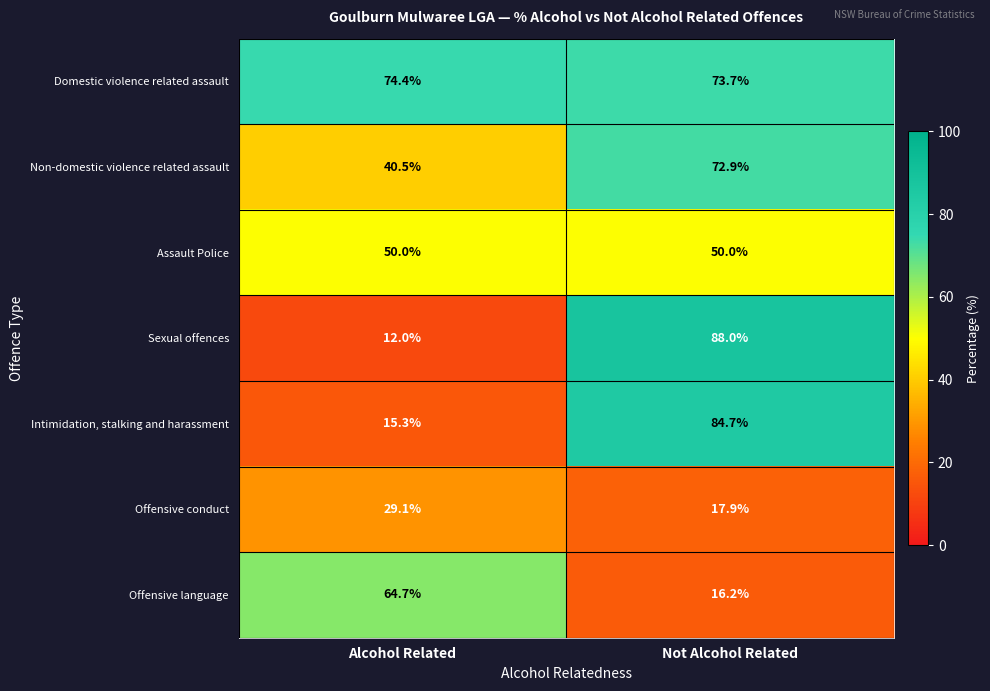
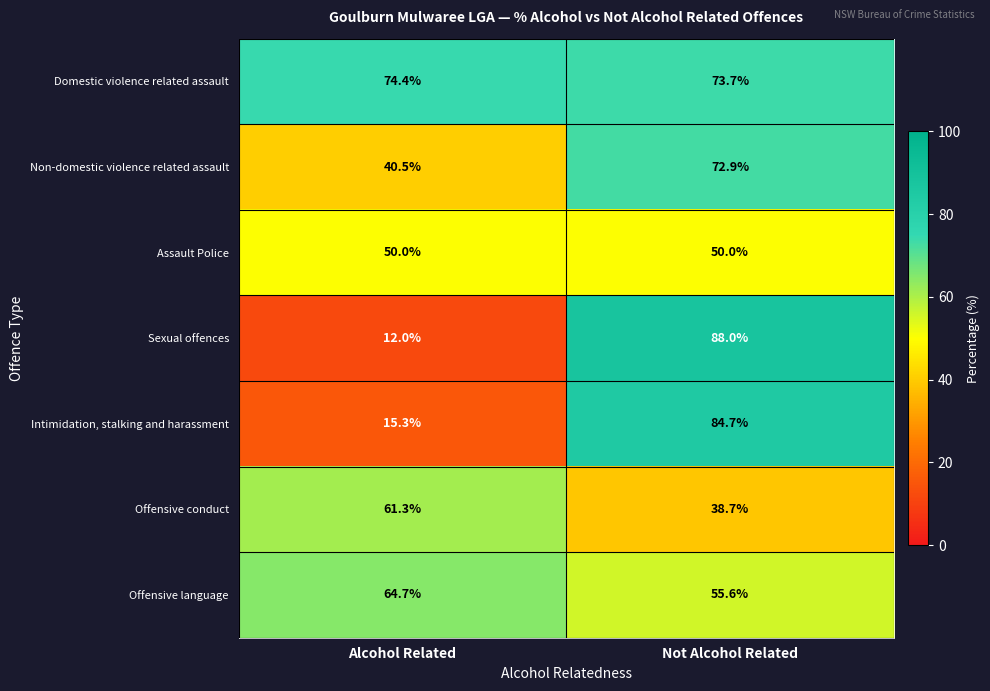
  {
    "Domestic violence related assault": {
      "Alcohol Related": "74.4%",
      "Not Alcohol Related": "73.7%"
    },
    "Non-domestic violence related assault": {
      "Alcohol Related": "40.5%",
      "Not Alcohol Related": "72.9%"
    },
    "Assault Police": {
      "Alcohol Related": "50.0%",
      "Not Alcohol Related": "50.0%"
    },
    "Sexual offences": {
      "Alcohol Related": "12.0%",
      "Not Alcohol Related": "88.0%"
    },
    "Intimidation, stalking and harassment": {
      "Alcohol Related": "15.3%",
      "Not Alcohol Related": "84.7%"
    },
    "Offensive conduct": {
-     "Alcohol Related": "29.1%",
-     "Not Alcohol Related": "17.9%"
+     "Alcohol Related": "61.3%",
+     "Not Alcohol Related": "38.7%"
    },
    "Offensive language": {
      "Alcohol Related": "64.7%",
-     "Not Alcohol Related": "16.2%"
+     "Not Alcohol Related": "55.6%"
    }
  }
